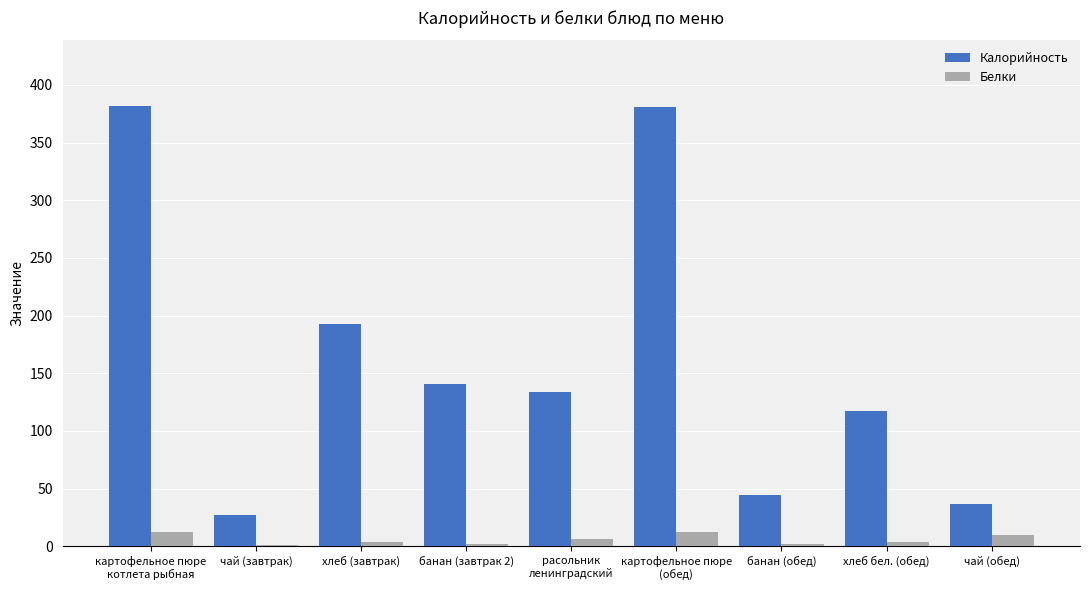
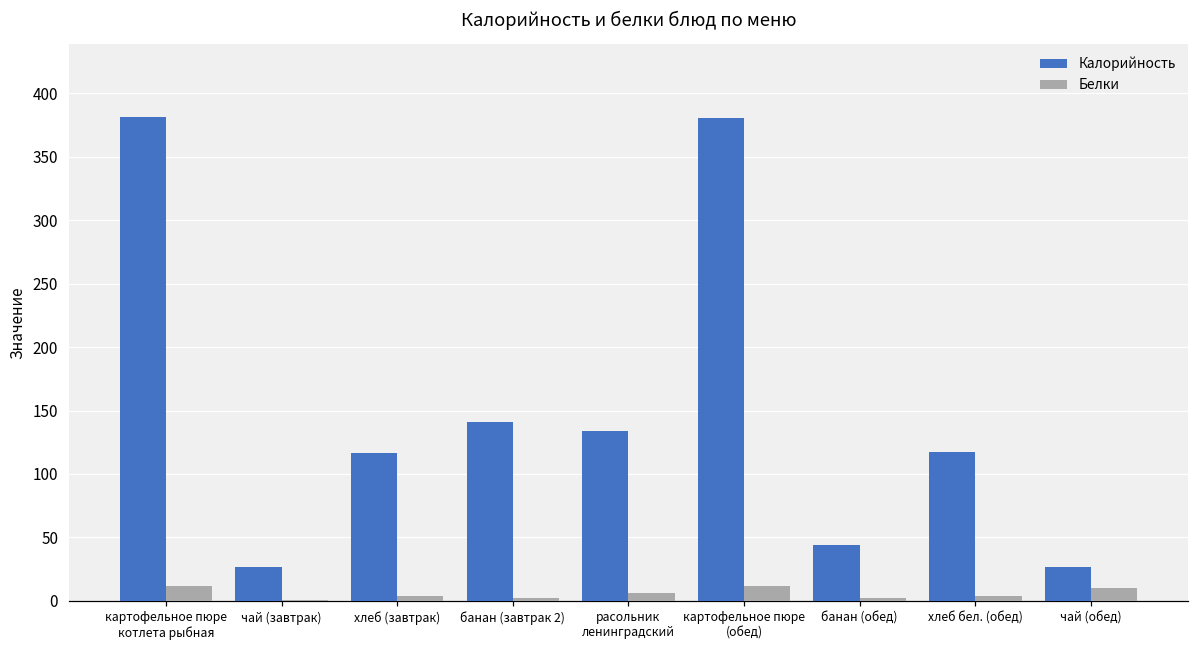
  {
    "Калорийность": {
      "картофельное пюре котлета рыбная": 381,
      "чай (завтрак)": 27,
-     "хлеб (завтрак)": 193,
+     "хлеб (завтрак)": 117,
      "банан (завтрак 2)": 141,
      "расольник ленинградский": 134,
      "картофельное пюре (обед)": 381,
      "банан (обед)": 44,
      "хлеб бел. (обед)": 117,
-     "чай (обед)": 37
+     "чай (обед)": 27
    },
    "Белки": {
      "картофельное пюре котлета рыбная": 12,
      "хлеб (завтрак)": 4,
      "расольник ленинградский": 6,
      "картофельное пюре (обед)": 12,
      "хлеб бел. (обед)": 4,
      "чай (обед)": 10
    }
  }
